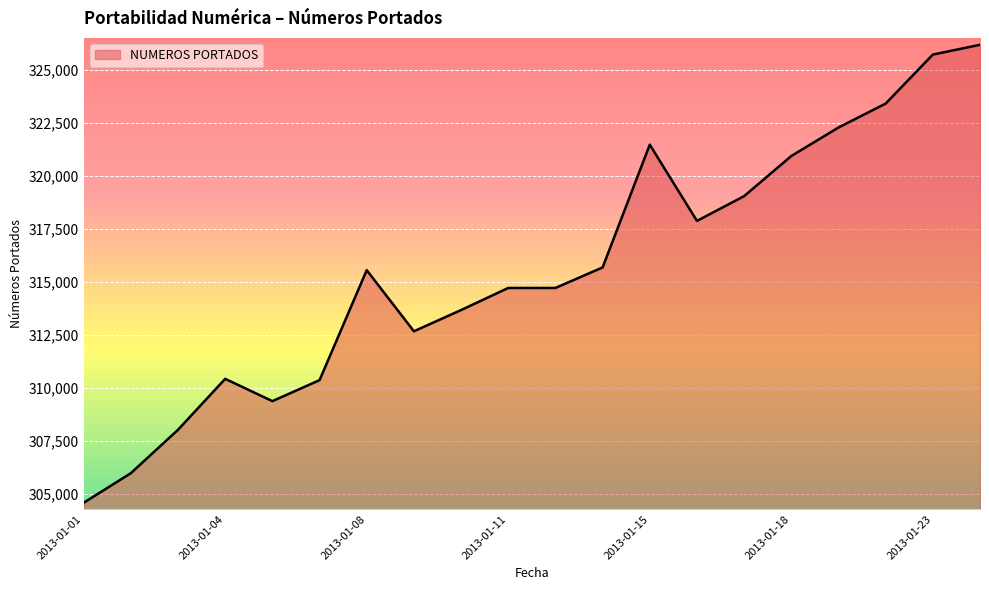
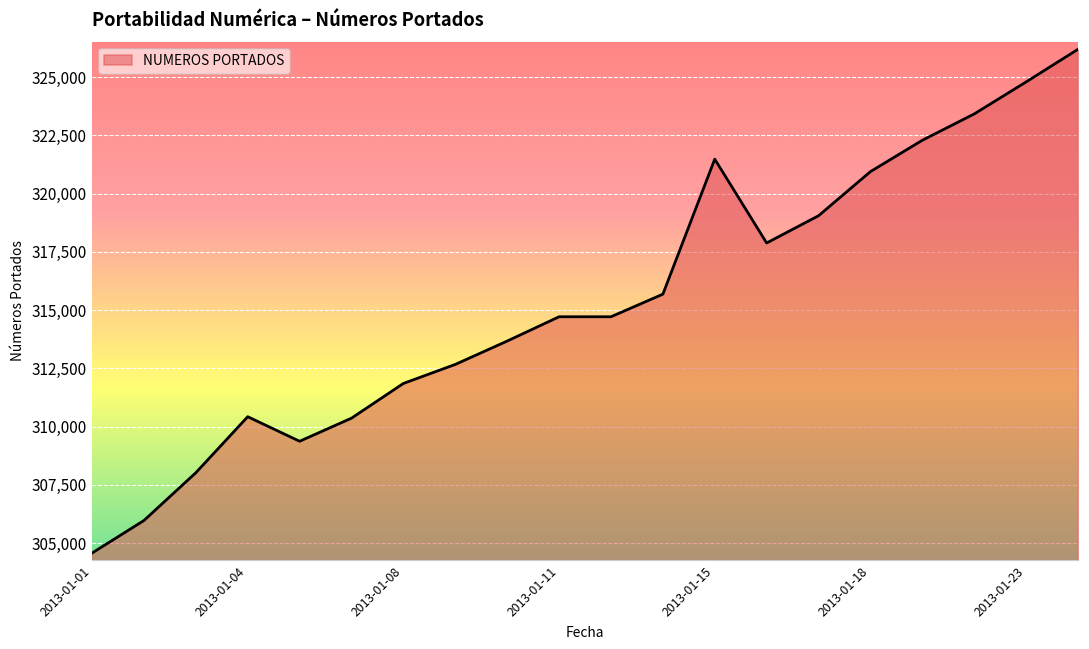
  {
    "2013-01-01": "304,600",
    "2013-01-04": "310,400",
-   "2013-01-08": "315,600",
+   "2013-01-08": "311,900",
    "2013-01-11": "314,700",
    "2013-01-15": "321,500",
    "2013-01-18": "320,900",
-   "2013-01-23": "325,700"
+   "2013-01-23": "324,800"
  }
